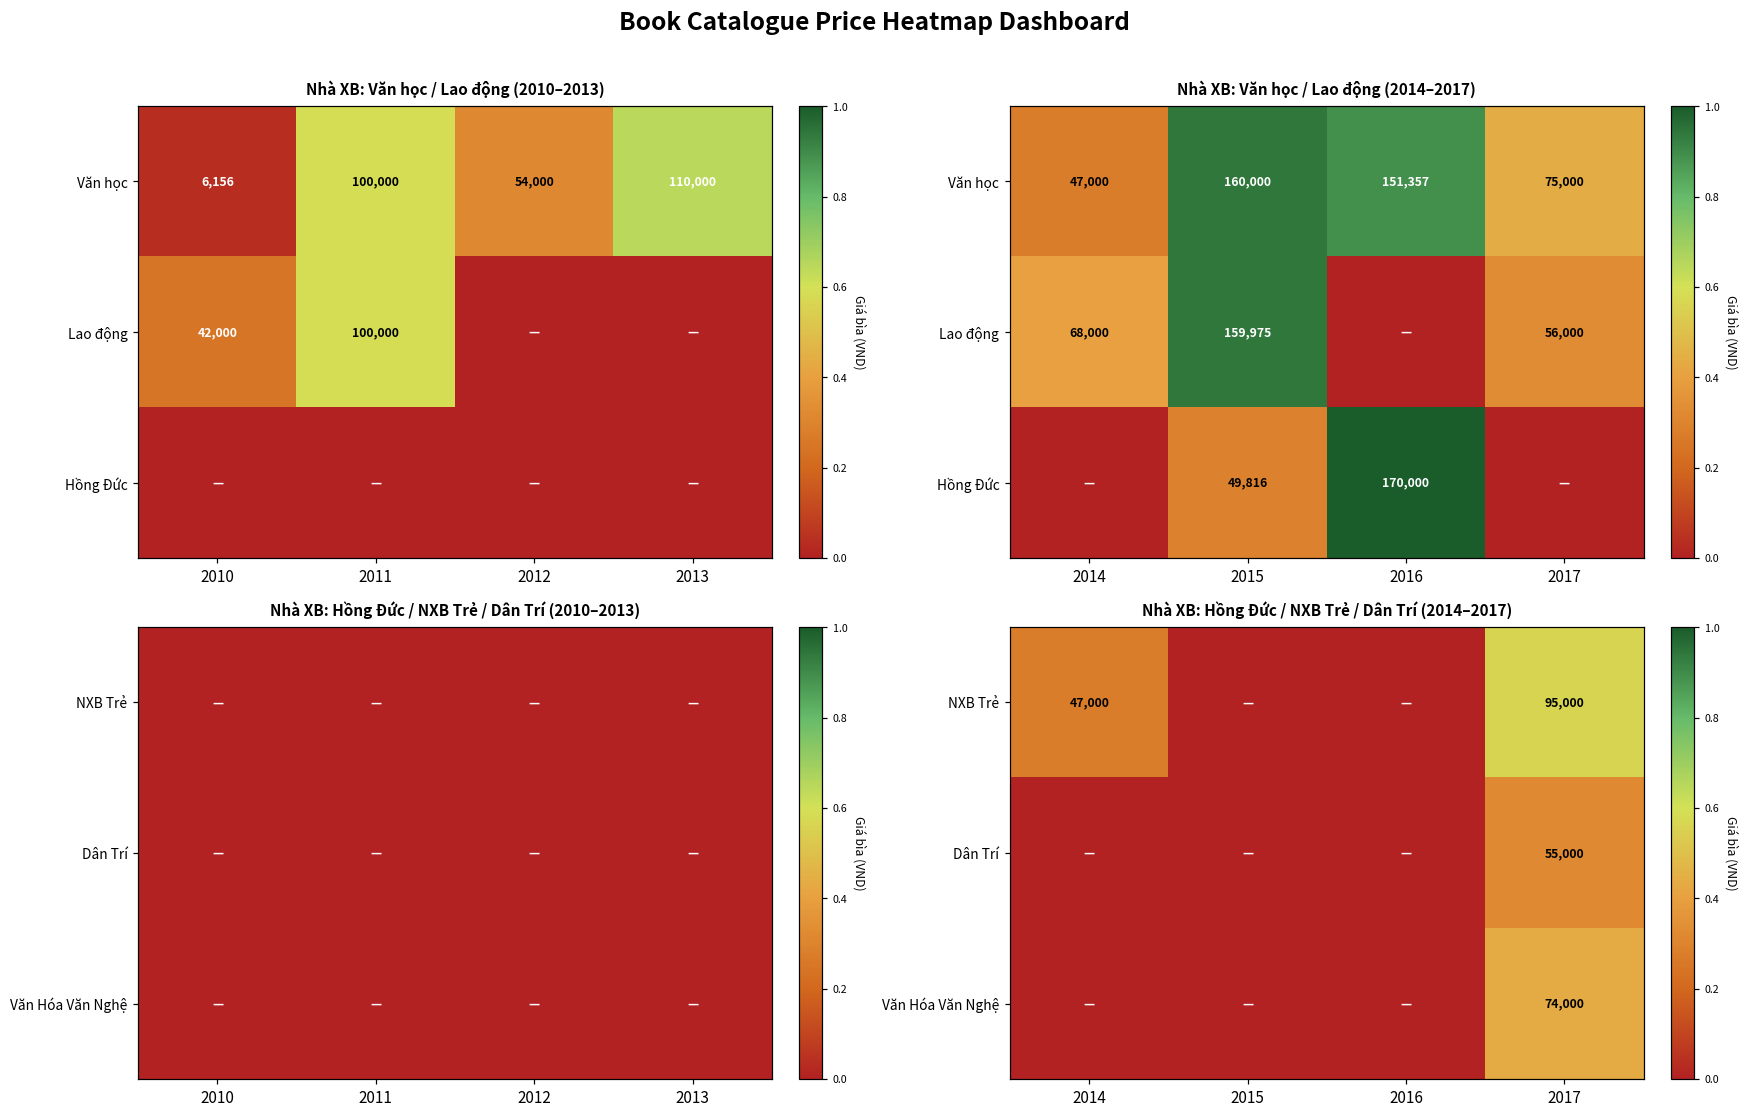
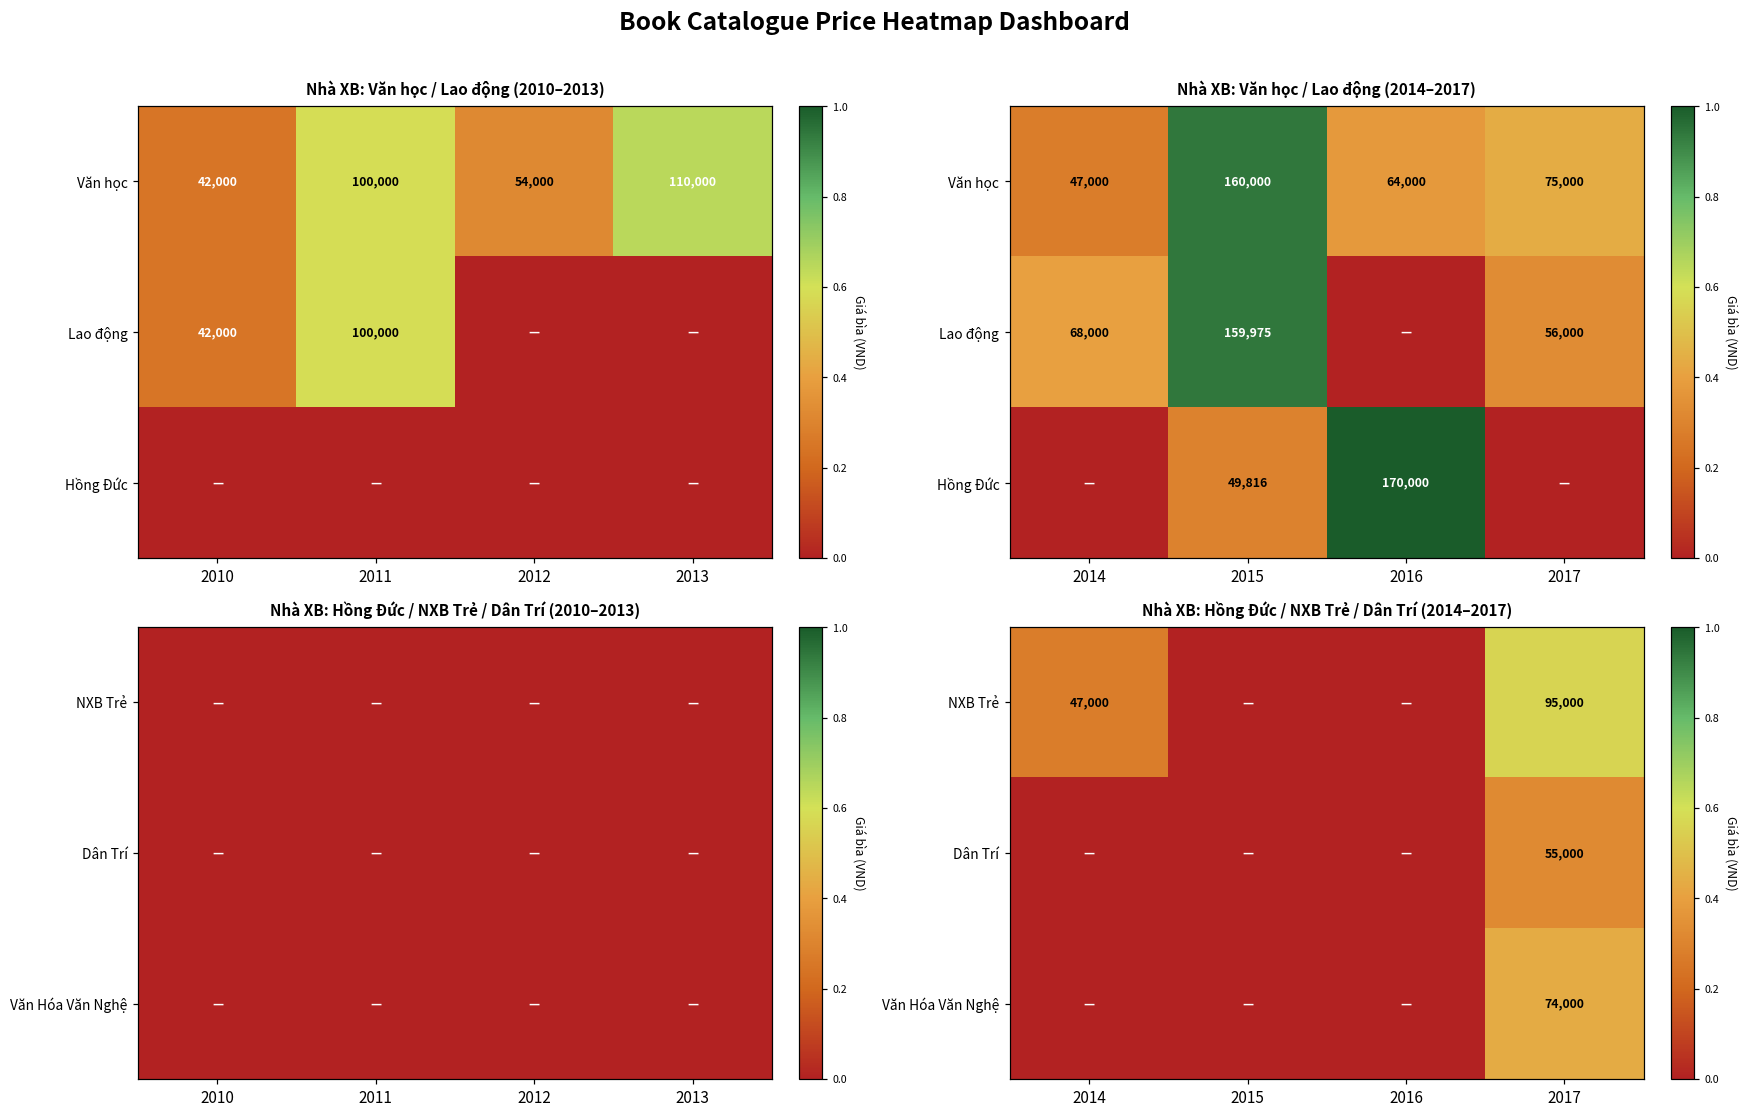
  {
    "Nhà XB: Văn học / Lao động (2010–2013)": {
      "Văn học": {
-       "2010": "6,156",
+       "2010": "42,000",
        "2011": "100,000",
        "2012": "54,000",
        "2013": "110,000"
      },
      "Lao động": {
        "2010": "42,000",
        "2011": "100,000"
      }
    },
    "Nhà XB: Văn học / Lao động (2014–2017)": {
      "Văn học": {
        "2014": "47,000",
        "2015": "160,000",
-       "2016": "151,357",
+       "2016": "64,000",
        "2017": "75,000"
      },
      "Lao động": {
        "2014": "68,000",
        "2015": "159,975",
        "2017": "56,000"
      },
      "Hồng Đức": {
        "2015": "49,816",
        "2016": "170,000"
      }
    },
    "Nhà XB: Hồng Đức / NXB Trẻ / Dân Trí (2014–2017)": {
      "NXB Trẻ": {
        "2014": "47,000",
        "2017": "95,000"
      },
      "Dân Trí": {
        "2017": "55,000"
      },
      "Văn Hóa Văn Nghệ": {
        "2017": "74,000"
      }
    }
  }
